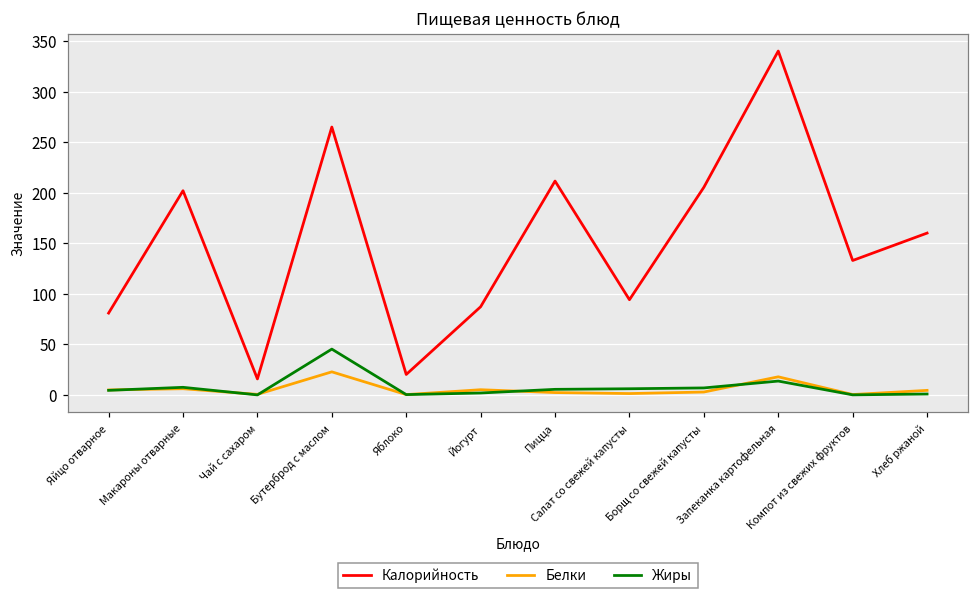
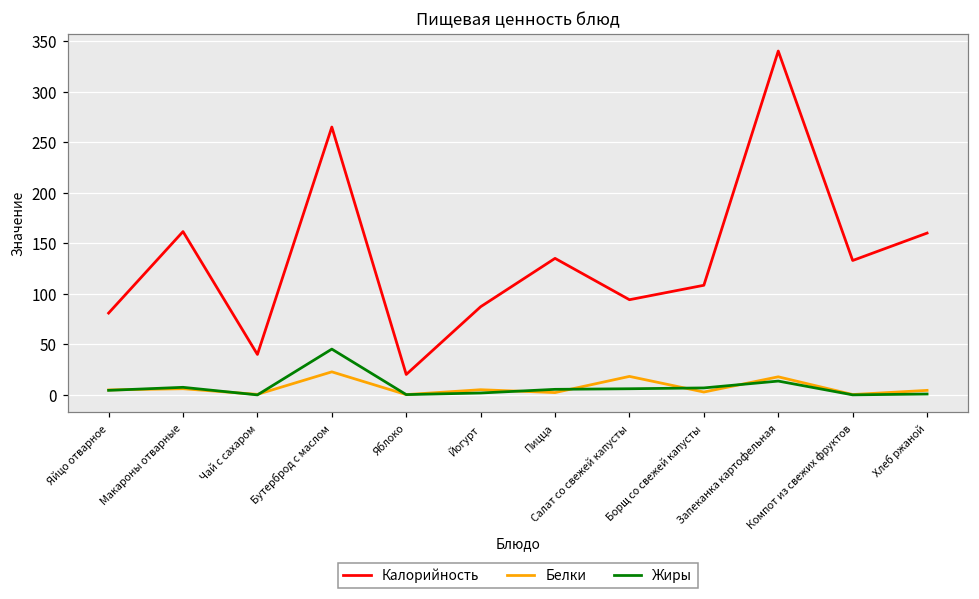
  {
    "Калорийность": {
      "Яйцо отварное": 80,
-     "Макароны отварные": 200,
-     "Чай с сахаром": 20,
+     "Макароны отварные": 160,
+     "Чай с сахаром": 40,
      "Бутерброд с маслом": 260,
      "Яблоко": 20,
      "Йогурт": 90,
-     "Пицца": 210,
+     "Пицца": 140,
      "Салат со свежей капусты": 90,
-     "Борщ со свежей капусты": 210,
+     "Борщ со свежей капусты": 110,
      "Запеканка картофельная": 340,
      "Компот из свежих фруктов": 130,
      "Хлеб ржаной": 160
    },
    "Белки": {
      "Бутерброд с маслом": 20,
      "Йогурт": 10,
      "Пицца": 0,
-     "Салат со свежей капусты": 0,
+     "Салат со свежей капусты": 20,
      "Борщ со свежей капусты": 0,
      "Запеканка картофельная": 20,
      "Хлеб ржаной": 0
    },
    "Жиры": {
      "Бутерброд с маслом": 50,
      "Йогурт": 0,
      "Пицца": 10,
      "Салат со свежей капусты": 10,
      "Борщ со свежей капусты": 10,
      "Запеканка картофельная": 10,
      "Хлеб ржаной": 0
    }
  }
